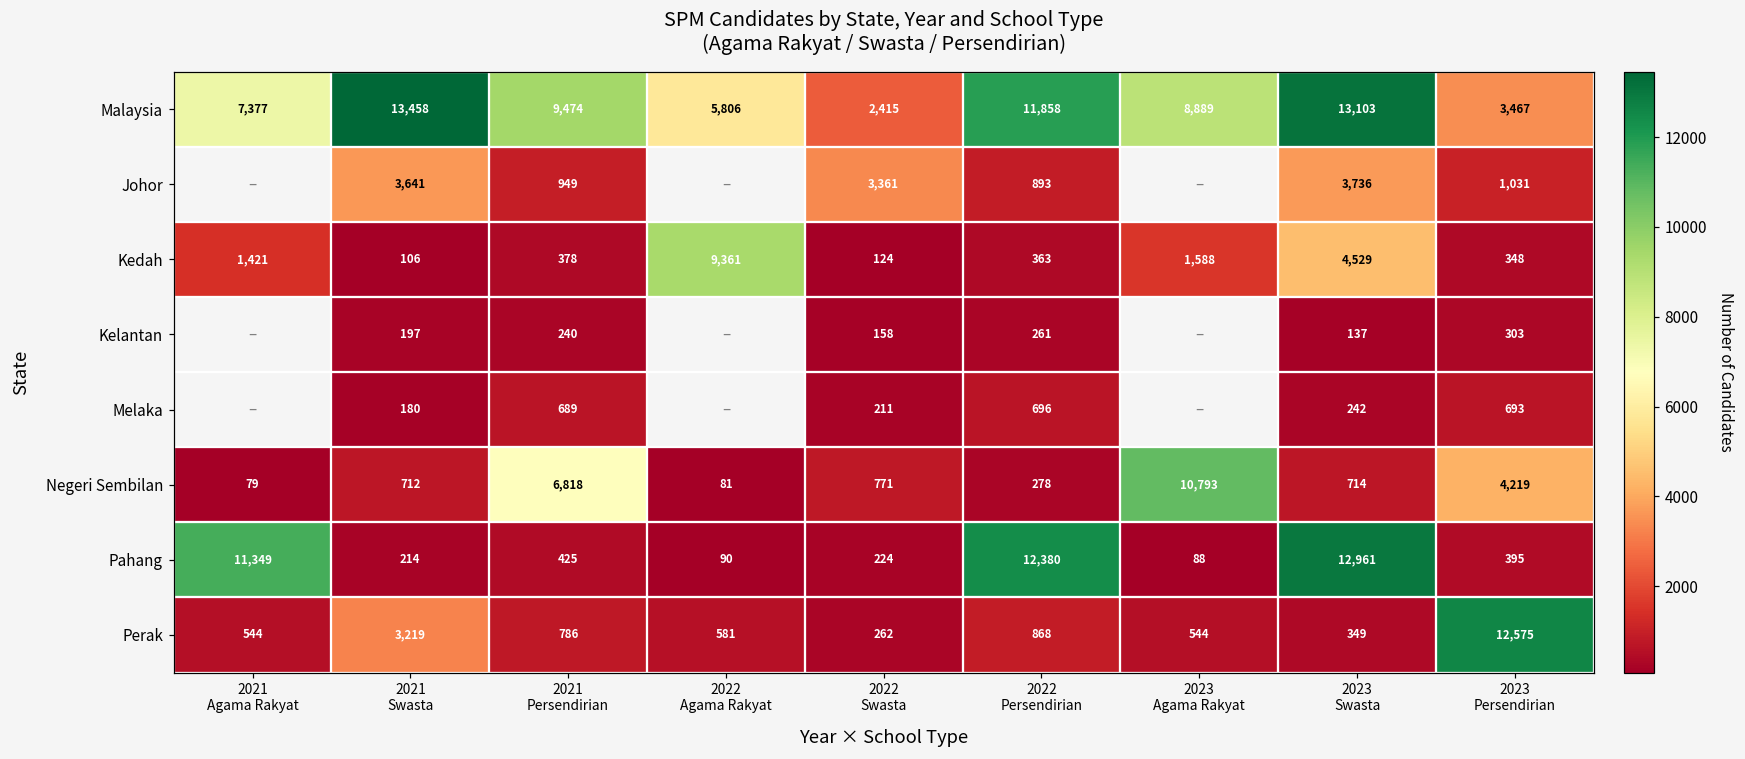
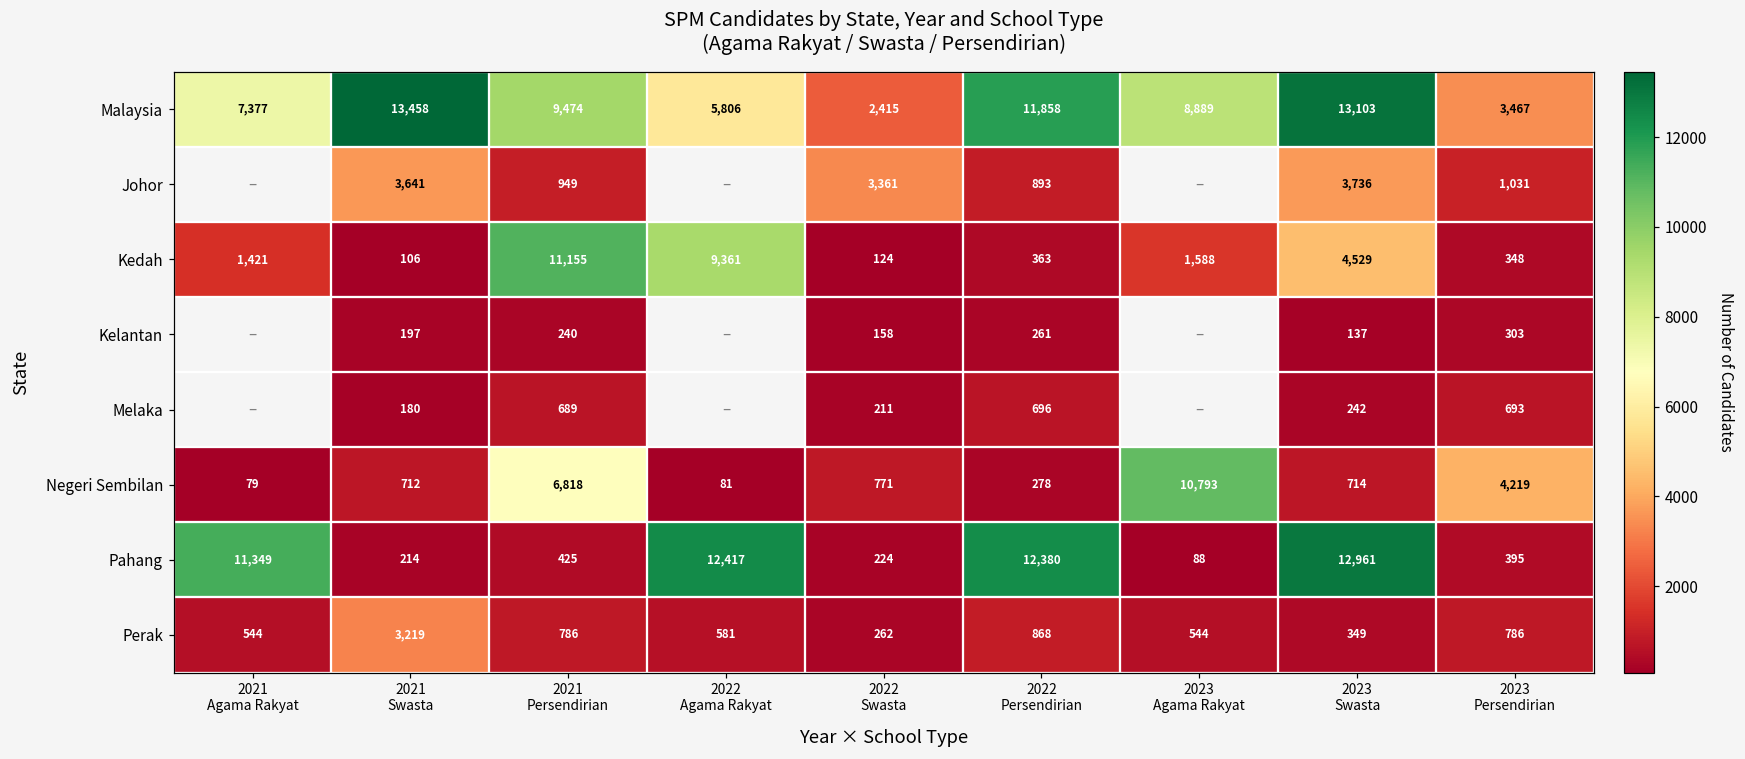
  {
    "Malaysia": {
      "2021 Agama Rakyat": "7,377",
      "2021 Swasta": "13,458",
      "2021 Persendirian": "9,474",
      "2022 Agama Rakyat": "5,806",
      "2022 Swasta": "2,415",
      "2022 Persendirian": "11,858",
      "2023 Agama Rakyat": "8,889",
      "2023 Swasta": "13,103",
      "2023 Persendirian": "3,467"
    },
    "Johor": {
      "2021 Swasta": "3,641",
      "2021 Persendirian": "949",
      "2022 Swasta": "3,361",
      "2022 Persendirian": "893",
      "2023 Swasta": "3,736",
      "2023 Persendirian": "1,031"
    },
    "Kedah": {
      "2021 Agama Rakyat": "1,421",
      "2021 Swasta": "106",
-     "2021 Persendirian": "378",
+     "2021 Persendirian": "11,155",
      "2022 Agama Rakyat": "9,361",
      "2022 Swasta": "124",
      "2022 Persendirian": "363",
      "2023 Agama Rakyat": "1,588",
      "2023 Swasta": "4,529",
      "2023 Persendirian": "348"
    },
    "Kelantan": {
      "2021 Swasta": "197",
      "2021 Persendirian": "240",
      "2022 Swasta": "158",
      "2022 Persendirian": "261",
      "2023 Swasta": "137",
      "2023 Persendirian": "303"
    },
    "Melaka": {
      "2021 Swasta": "180",
      "2021 Persendirian": "689",
      "2022 Swasta": "211",
      "2022 Persendirian": "696",
      "2023 Swasta": "242",
      "2023 Persendirian": "693"
    },
    "Negeri Sembilan": {
      "2021 Agama Rakyat": "79",
      "2021 Swasta": "712",
      "2021 Persendirian": "6,818",
      "2022 Agama Rakyat": "81",
      "2022 Swasta": "771",
      "2022 Persendirian": "278",
      "2023 Agama Rakyat": "10,793",
      "2023 Swasta": "714",
      "2023 Persendirian": "4,219"
    },
    "Pahang": {
      "2021 Agama Rakyat": "11,349",
      "2021 Swasta": "214",
      "2021 Persendirian": "425",
-     "2022 Agama Rakyat": "90",
+     "2022 Agama Rakyat": "12,417",
      "2022 Swasta": "224",
      "2022 Persendirian": "12,380",
      "2023 Agama Rakyat": "88",
      "2023 Swasta": "12,961",
      "2023 Persendirian": "395"
    },
    "Perak": {
      "2021 Agama Rakyat": "544",
      "2021 Swasta": "3,219",
      "2021 Persendirian": "786",
      "2022 Agama Rakyat": "581",
      "2022 Swasta": "262",
      "2022 Persendirian": "868",
      "2023 Agama Rakyat": "544",
      "2023 Swasta": "349",
-     "2023 Persendirian": "12,575"
+     "2023 Persendirian": "786"
    }
  }
